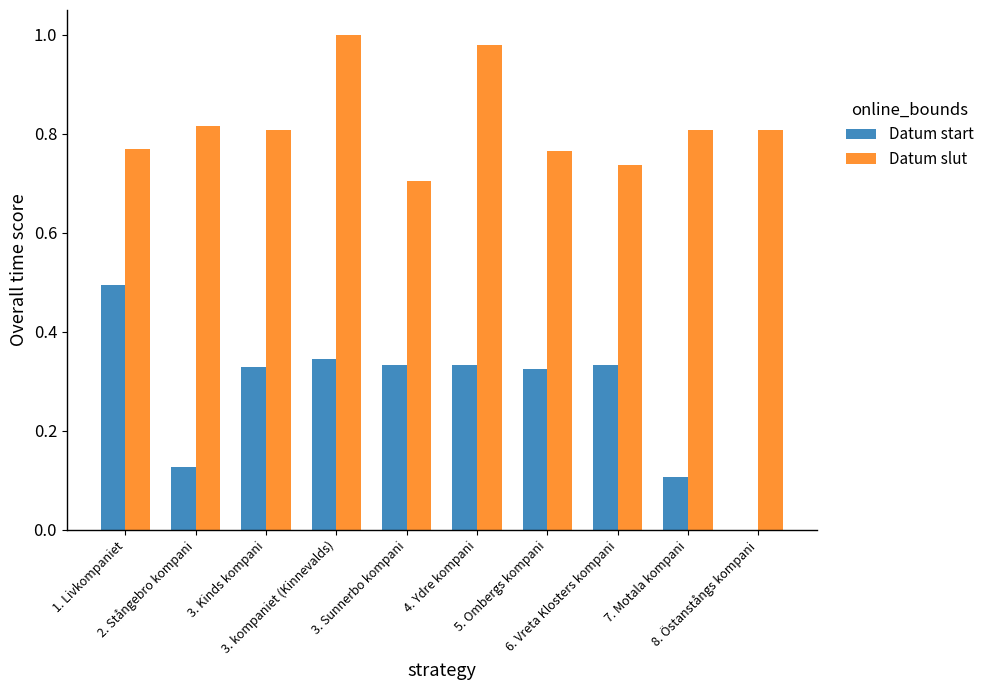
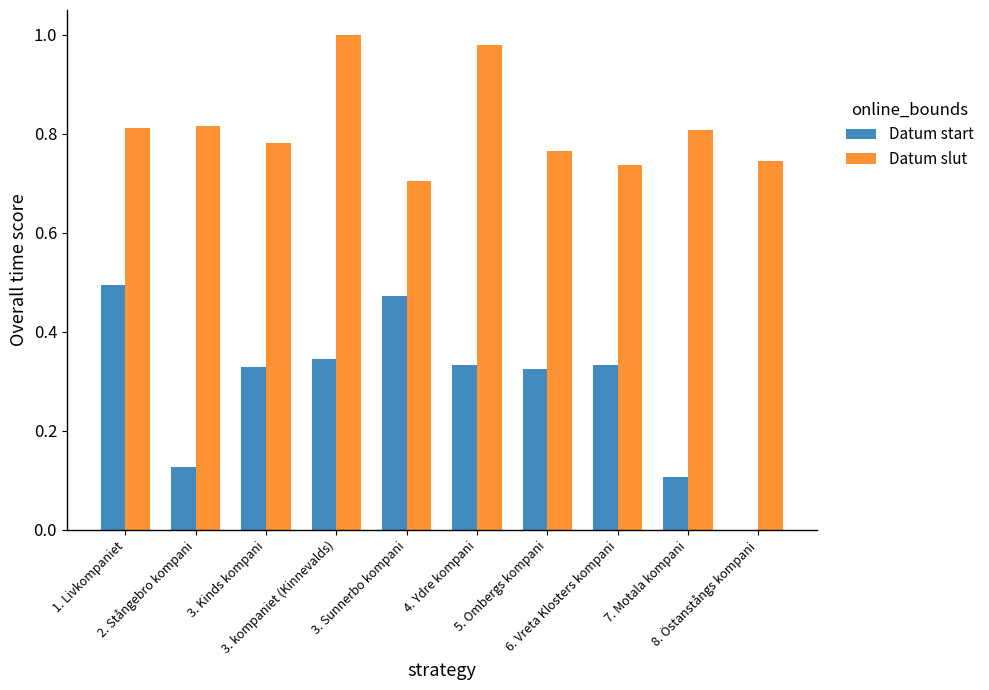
  {
    "Datum start": {
      "1. Livkompaniet": 0.49,
      "2. Stångebro kompani": 0.13,
      "3. Kinds kompani": 0.33,
      "3. kompaniet (Kinnevalds)": 0.35,
-     "3. Sunnerbo kompani": 0.33,
+     "3. Sunnerbo kompani": 0.47,
      "4. Ydre kompani": 0.33,
      "5. Ombergs kompani": 0.33,
      "6. Vreta Klosters kompani": 0.33,
      "7. Motala kompani": 0.11,
      "8. Östanstångs kompani": 0.00
    },
    "Datum slut": {
-     "1. Livkompaniet": 0.77,
+     "1. Livkompaniet": 0.81,
      "2. Stångebro kompani": 0.81,
-     "3. Kinds kompani": 0.81,
+     "3. Kinds kompani": 0.78,
      "3. kompaniet (Kinnevalds)": 1.00,
      "3. Sunnerbo kompani": 0.70,
      "4. Ydre kompani": 0.98,
      "5. Ombergs kompani": 0.77,
      "6. Vreta Klosters kompani": 0.74,
      "7. Motala kompani": 0.81,
-     "8. Östanstångs kompani": 0.81
+     "8. Östanstångs kompani": 0.74
    }
  }
